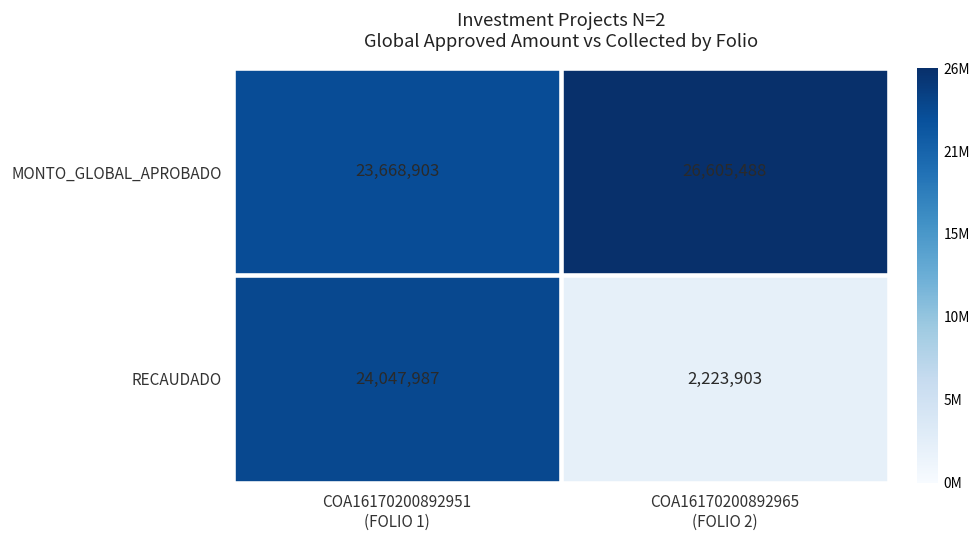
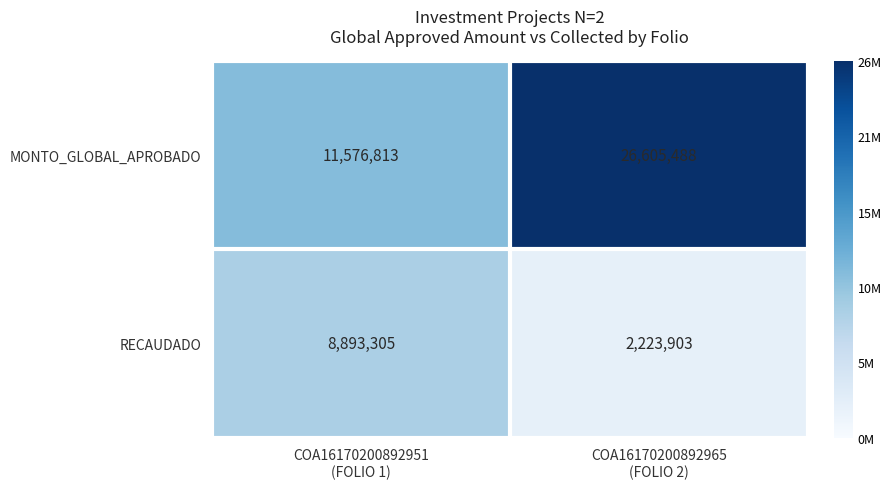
  {
    "MONTO_GLOBAL_APROBADO": {
-     "COA16170200892951 (FOLIO 1)": "23,668,903",
+     "COA16170200892951 (FOLIO 1)": "11,576,813",
      "COA16170200892965 (FOLIO 2)": "26,605,488"
    },
    "RECAUDADO": {
-     "COA16170200892951 (FOLIO 1)": "24,047,987",
+     "COA16170200892951 (FOLIO 1)": "8,893,305",
      "COA16170200892965 (FOLIO 2)": "2,223,903"
    }
  }
